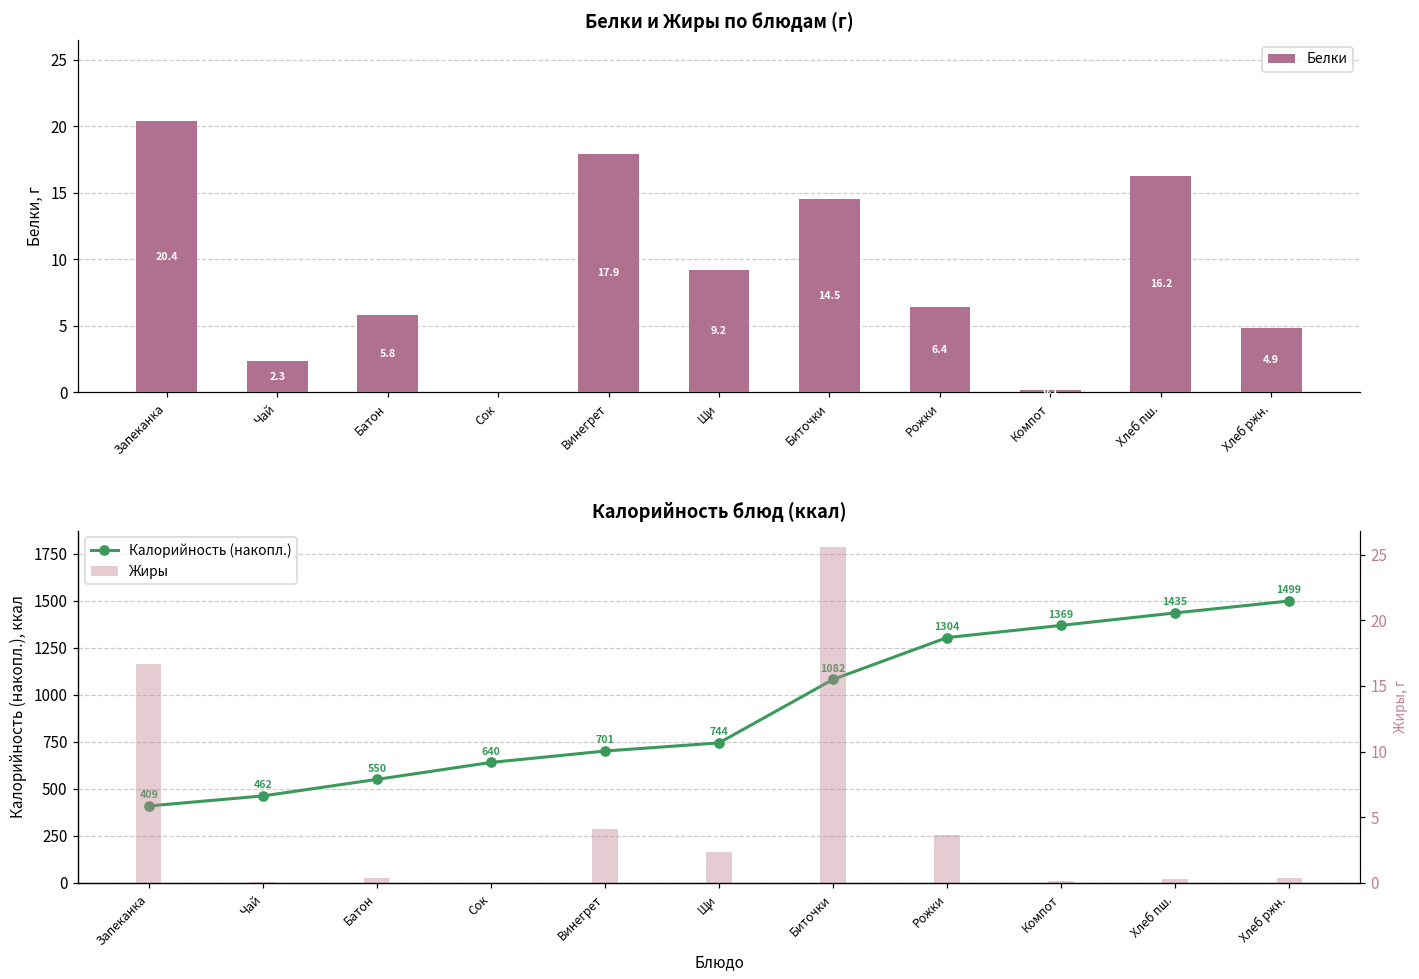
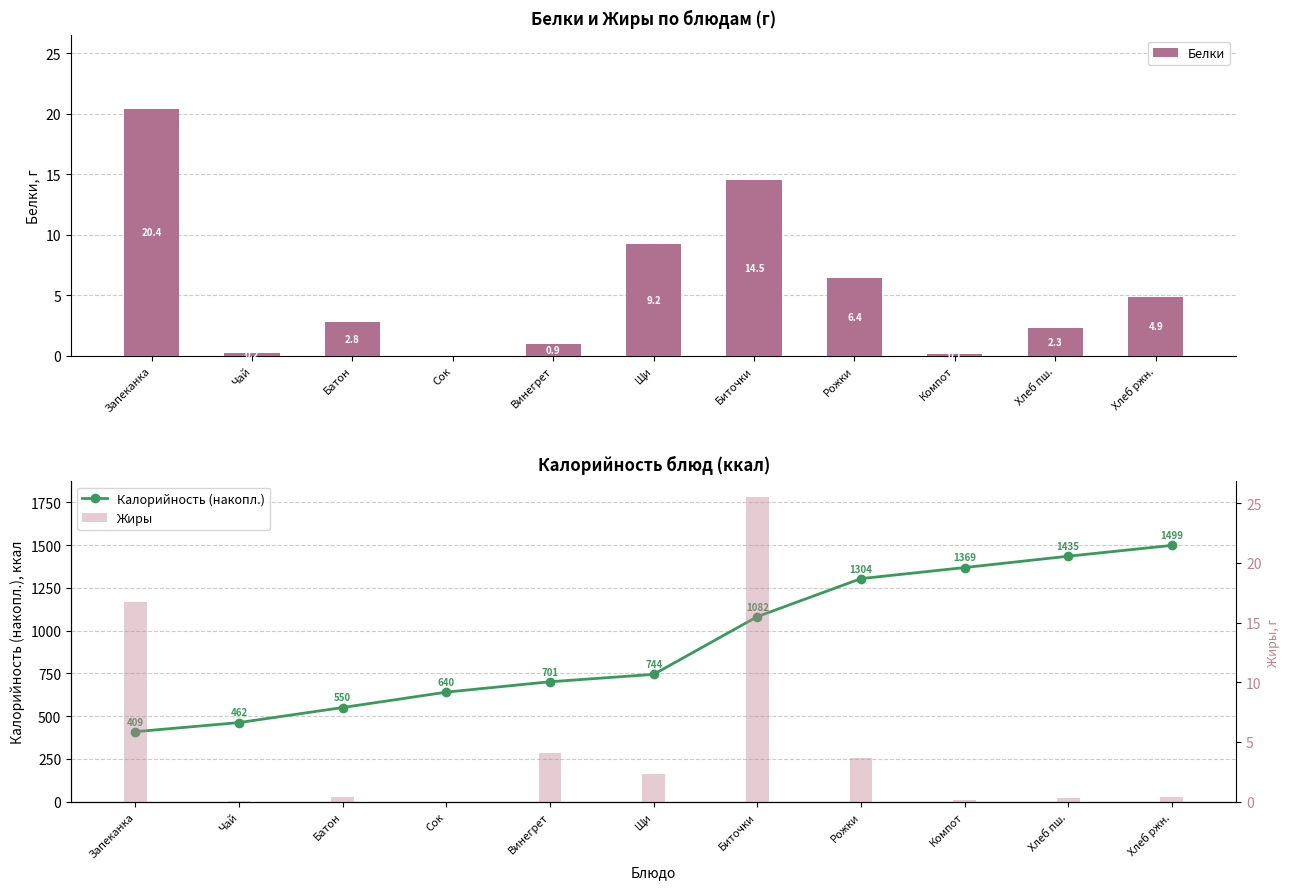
  {
    "Белки и Жиры по блюдам (г)": {
      "Запеканка": 20.4,
-     "Чай": 2.3,
-     "Батон": 5.8,
-     "Винегрет": 17.9,
+     "Чай": 0.2,
+     "Батон": 2.8,
+     "Винегрет": 0.9,
      "Щи": 9.2,
      "Биточки": 14.5,
      "Рожки": 6.4,
-     "Хлеб пш.": 16.2,
+     "Хлеб пш.": 2.3,
      "Хлеб ржн.": 4.9
    },
    "Калорийность блюд (ккал)": {
      "Калорийность (накопл.)": {
        "Запеканка": 409,
        "Чай": 462,
        "Батон": 550,
        "Сок": 640,
        "Винегрет": 701,
        "Щи": 744,
        "Биточки": 1082,
        "Рожки": 1304,
        "Компот": 1369,
        "Хлеб пш.": 1435,
        "Хлеб ржн.": 1499
      }
    }
  }
